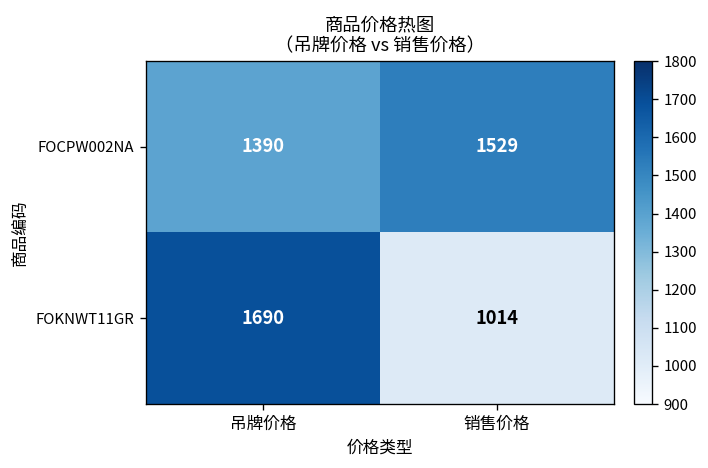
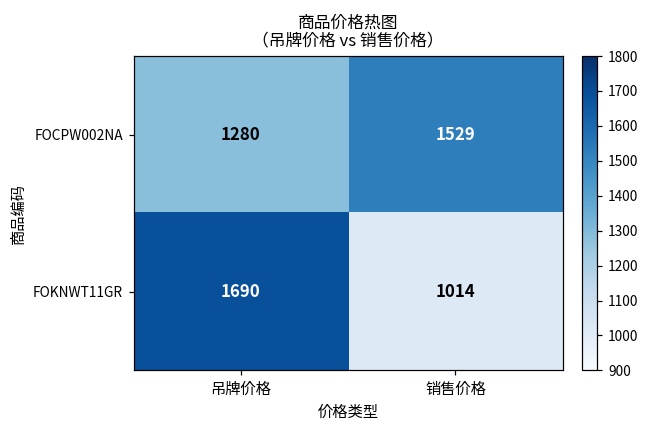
  {
    "FOCPW002NA": {
-     "吊牌价格": 1390,
+     "吊牌价格": 1280,
      "销售价格": 1529
    },
    "FOKNWT11GR": {
      "吊牌价格": 1690,
      "销售价格": 1014
    }
  }
